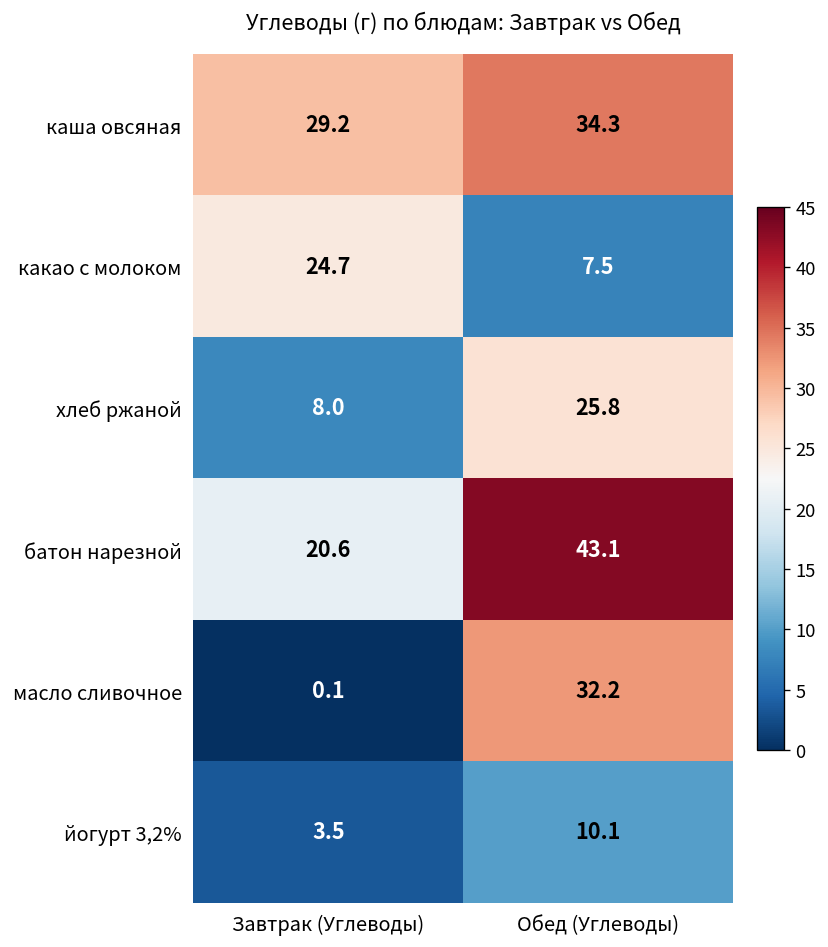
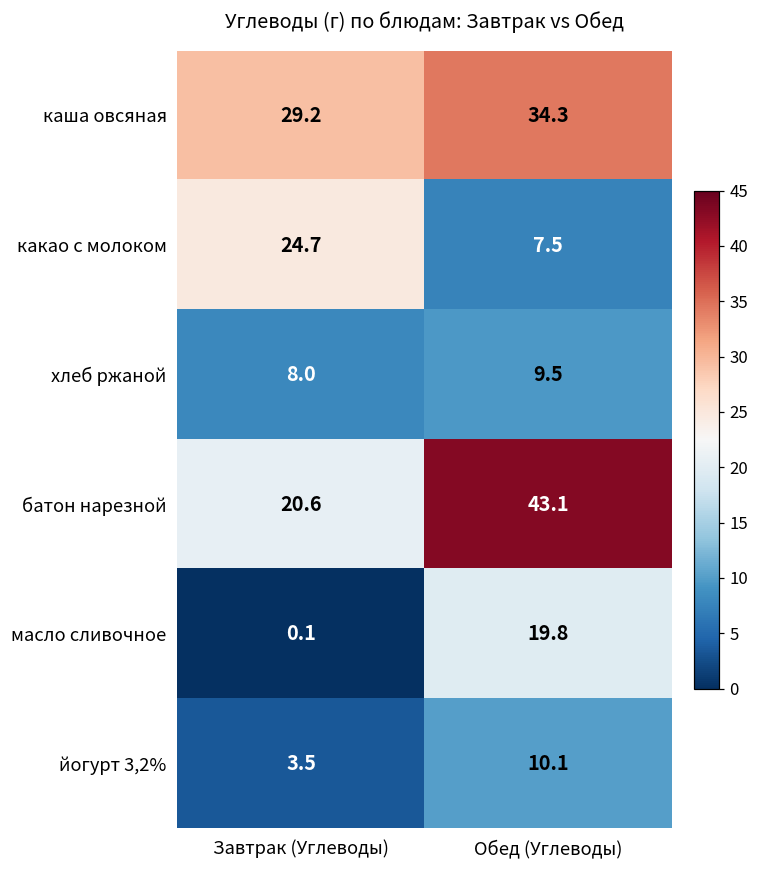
  {
    "каша овсяная": {
      "Завтрак (Углеводы)": 29.2,
      "Обед (Углеводы)": 34.3
    },
    "какао с молоком": {
      "Завтрак (Углеводы)": 24.7,
      "Обед (Углеводы)": 7.5
    },
    "хлеб ржаной": {
      "Завтрак (Углеводы)": 8.0,
-     "Обед (Углеводы)": 25.8
+     "Обед (Углеводы)": 9.5
    },
    "батон нарезной": {
      "Завтрак (Углеводы)": 20.6,
      "Обед (Углеводы)": 43.1
    },
    "масло сливочное": {
      "Завтрак (Углеводы)": 0.1,
-     "Обед (Углеводы)": 32.2
+     "Обед (Углеводы)": 19.8
    },
    "йогурт 3,2%": {
      "Завтрак (Углеводы)": 3.5,
      "Обед (Углеводы)": 10.1
    }
  }
